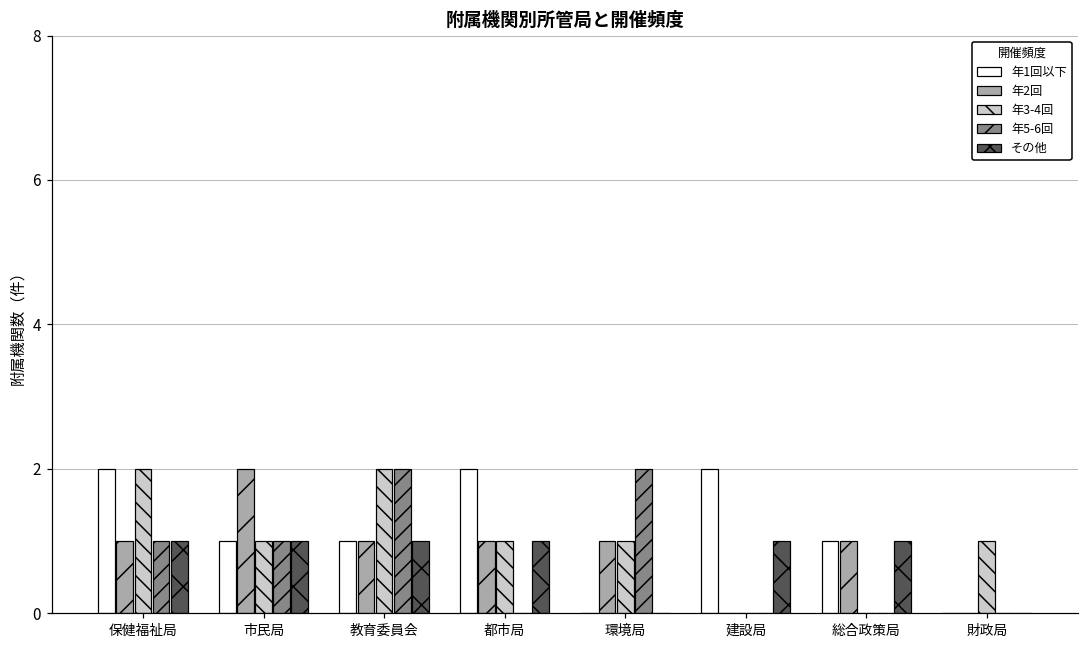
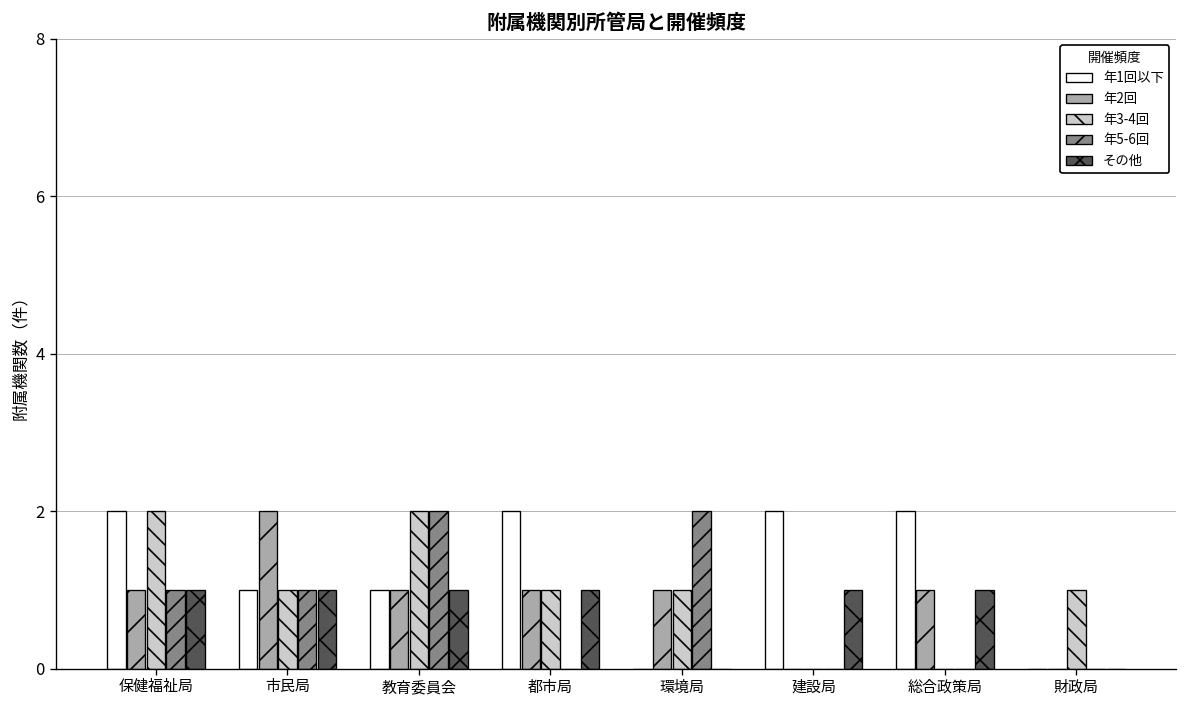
  {
    "年1回以下": {
      "保健福祉局": 2,
      "市民局": 1,
      "教育委員会": 1,
      "都市局": 2,
      "環境局": 0,
      "建設局": 2,
-     "総合政策局": 1,
+     "総合政策局": 2,
      "財政局": 0
    },
    "その他": {
      "保健福祉局": 1,
      "市民局": 1,
      "教育委員会": 1,
      "都市局": 1,
      "環境局": 0,
      "建設局": 1,
      "総合政策局": 1,
      "財政局": 0
    }
  }
